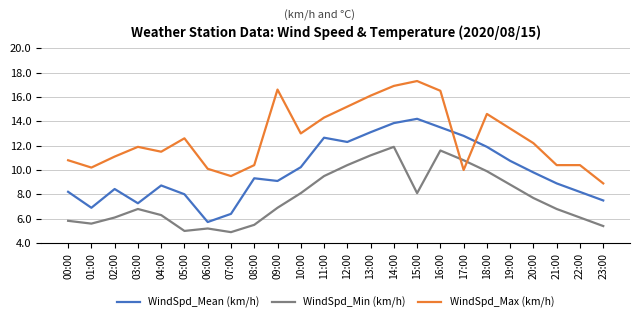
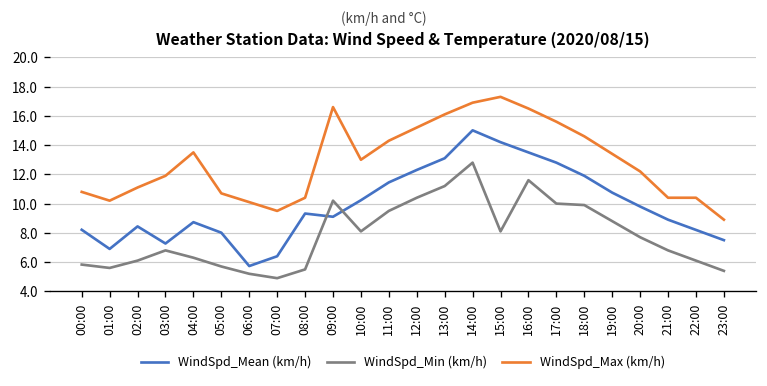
  {
    "WindSpd_Mean (km/h)": {
      "00:00": 8.2,
      "01:00": 6.9,
      "02:00": 8.4,
      "03:00": 7.3,
      "04:00": 8.7,
      "05:00": 8.0,
      "06:00": 5.7,
      "07:00": 6.4,
      "08:00": 9.3,
      "09:00": 9.1,
      "10:00": 10.2,
-     "11:00": 12.7,
+     "11:00": 11.5,
      "12:00": 12.3,
      "13:00": 13.1,
-     "14:00": 13.9,
+     "14:00": 15.0,
      "15:00": 14.2,
      "16:00": 13.5,
      "17:00": 12.8,
      "18:00": 11.9,
      "19:00": 10.8,
      "20:00": 9.8,
      "21:00": 8.9,
      "22:00": 8.2,
      "23:00": 7.5
    },
    "WindSpd_Min (km/h)": {
      "00:00": 5.8,
      "01:00": 5.6,
      "02:00": 6.1,
      "03:00": 6.8,
      "04:00": 6.3,
-     "05:00": 5.0,
+     "05:00": 5.7,
      "06:00": 5.2,
      "07:00": 4.9,
      "08:00": 5.5,
-     "09:00": 6.9,
+     "09:00": 10.2,
      "10:00": 8.1,
      "11:00": 9.5,
      "12:00": 10.4,
      "13:00": 11.2,
-     "14:00": 11.9,
+     "14:00": 12.8,
      "15:00": 8.1,
      "16:00": 11.6,
-     "17:00": 10.8,
+     "17:00": 10.0,
      "18:00": 9.9,
      "19:00": 8.8,
      "20:00": 7.7,
      "21:00": 6.8,
      "22:00": 6.1,
      "23:00": 5.4
    },
    "WindSpd_Max (km/h)": {
      "00:00": 10.8,
      "01:00": 10.2,
      "02:00": 11.1,
      "03:00": 11.9,
-     "04:00": 11.5,
-     "05:00": 12.6,
+     "04:00": 13.5,
+     "05:00": 10.7,
      "06:00": 10.1,
      "07:00": 9.5,
      "08:00": 10.4,
      "09:00": 16.6,
      "10:00": 13.0,
      "11:00": 14.3,
      "12:00": 15.2,
      "13:00": 16.1,
      "14:00": 16.9,
      "15:00": 17.3,
      "16:00": 16.5,
-     "17:00": 10.0,
+     "17:00": 15.6,
      "18:00": 14.6,
      "19:00": 13.4,
      "20:00": 12.2,
      "21:00": 10.4,
      "22:00": 10.4,
      "23:00": 8.9
    }
  }
